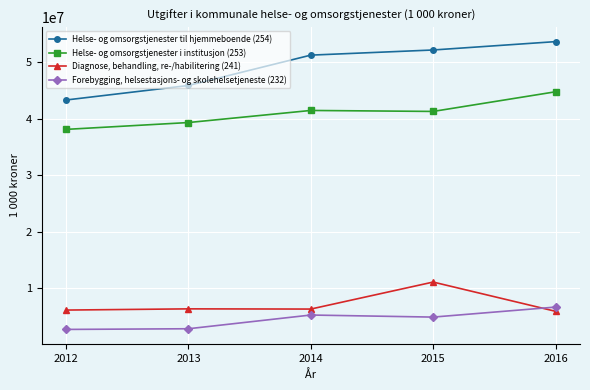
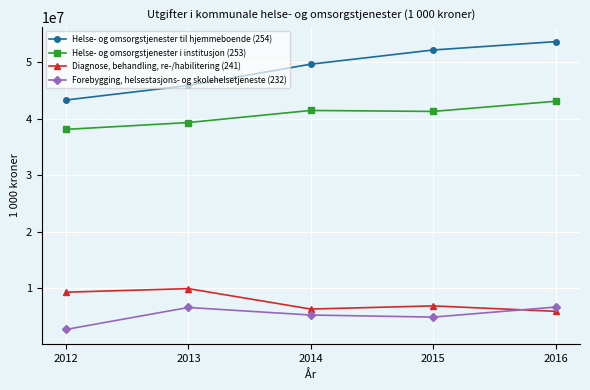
  {
    "Helse- og omsorgstjenester til hjemmeboende (254)": {
      "2012": 43000000,
-     "2014": 51000000,
+     "2014": 50000000,
      "2015": 52000000,
      "2016": 54000000
    },
    "Helse- og omsorgstjenester i institusjon (253)": {
      "2012": 38000000,
      "2013": 39000000,
      "2014": 41000000,
      "2015": 41000000,
-     "2016": 45000000
+     "2016": 43000000
    },
    "Diagnose, behandling, re-/habilitering (241)": {
-     "2012": 6000000,
-     "2013": 6000000,
+     "2012": 9000000,
+     "2013": 10000000,
      "2014": 6000000,
-     "2015": 11000000,
+     "2015": 7000000,
      "2016": 6000000
    },
    "Forebygging, helsestasjons- og skolehelsetjeneste (232)": {
      "2012": 3000000,
-     "2013": 3000000,
+     "2013": 7000000,
      "2014": 5000000,
      "2015": 5000000,
      "2016": 7000000
    }
  }
